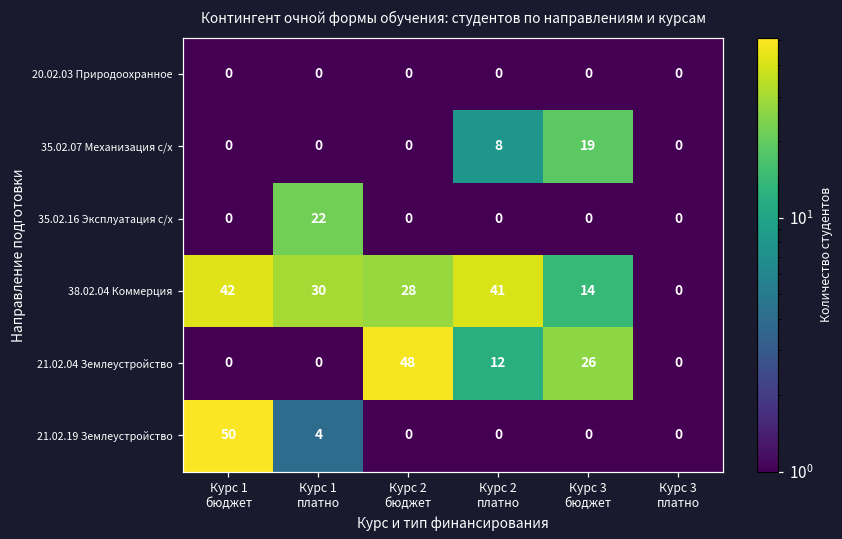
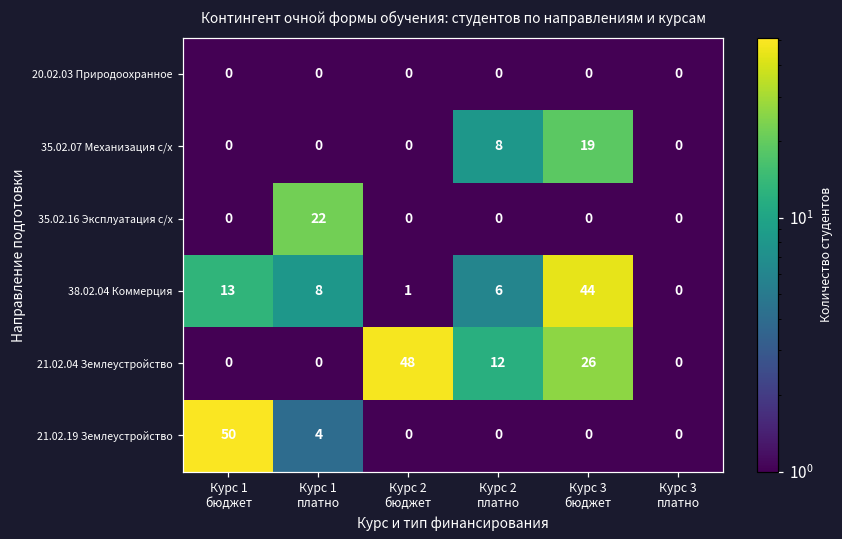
  {
    "20.02.03 Природоохранное": {
      "Курс 1 бюджет": 0,
      "Курс 1 платно": 0,
      "Курс 2 бюджет": 0,
      "Курс 2 платно": 0,
      "Курс 3 бюджет": 0,
      "Курс 3 платно": 0
    },
    "35.02.07 Механизация с/х": {
      "Курс 1 бюджет": 0,
      "Курс 1 платно": 0,
      "Курс 2 бюджет": 0,
      "Курс 2 платно": 8,
      "Курс 3 бюджет": 19,
      "Курс 3 платно": 0
    },
    "35.02.16 Эксплуатация с/х": {
      "Курс 1 бюджет": 0,
      "Курс 1 платно": 22,
      "Курс 2 бюджет": 0,
      "Курс 2 платно": 0,
      "Курс 3 бюджет": 0,
      "Курс 3 платно": 0
    },
    "38.02.04 Коммерция": {
-     "Курс 1 бюджет": 42,
-     "Курс 1 платно": 30,
-     "Курс 2 бюджет": 28,
-     "Курс 2 платно": 41,
-     "Курс 3 бюджет": 14,
+     "Курс 1 бюджет": 13,
+     "Курс 1 платно": 8,
+     "Курс 2 бюджет": 1,
+     "Курс 2 платно": 6,
+     "Курс 3 бюджет": 44,
      "Курс 3 платно": 0
    },
    "21.02.04 Землеустройство": {
      "Курс 1 бюджет": 0,
      "Курс 1 платно": 0,
      "Курс 2 бюджет": 48,
      "Курс 2 платно": 12,
      "Курс 3 бюджет": 26,
      "Курс 3 платно": 0
    },
    "21.02.19 Землеустройство": {
      "Курс 1 бюджет": 50,
      "Курс 1 платно": 4,
      "Курс 2 бюджет": 0,
      "Курс 2 платно": 0,
      "Курс 3 бюджет": 0,
      "Курс 3 платно": 0
    }
  }
